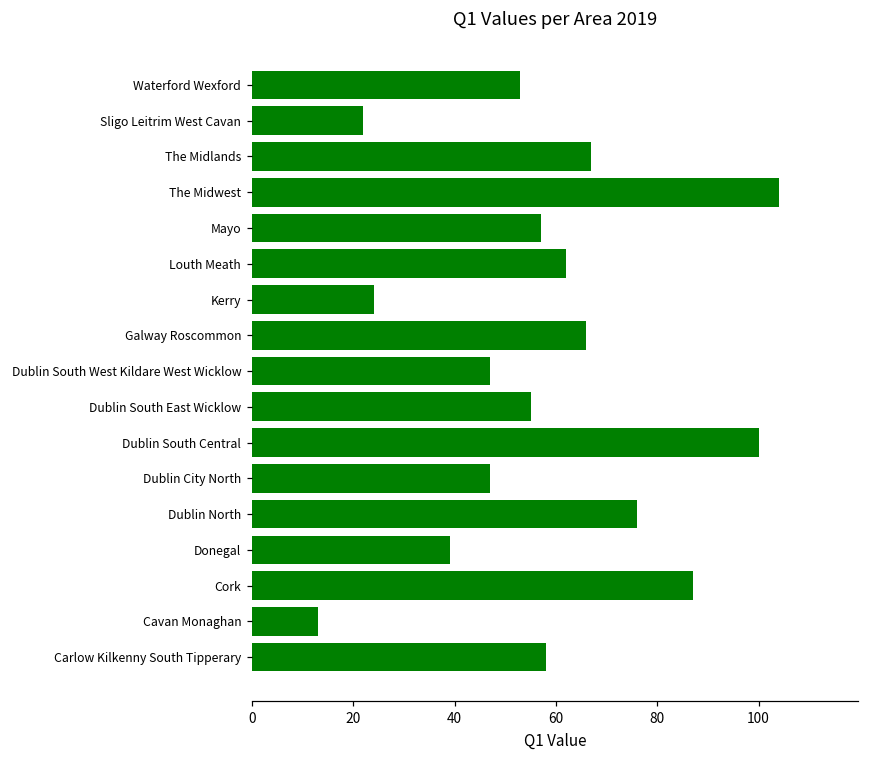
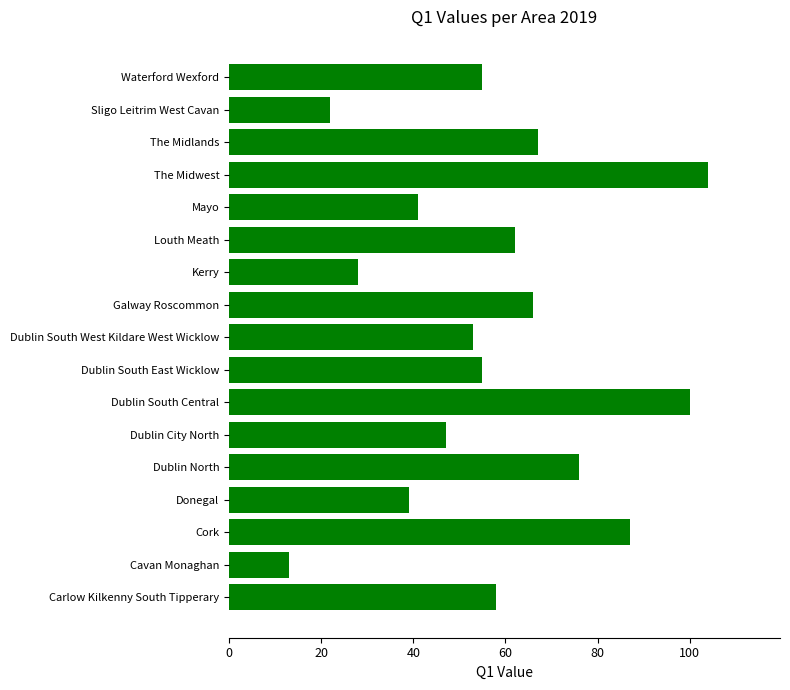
  {
-   "Waterford Wexford": 53,
+   "Waterford Wexford": 55,
    "Sligo Leitrim West Cavan": 22,
    "The Midlands": 67,
    "The Midwest": 104,
-   "Mayo": 57,
+   "Mayo": 41,
    "Louth Meath": 62,
-   "Kerry": 24,
+   "Kerry": 28,
    "Galway Roscommon": 66,
-   "Dublin South West Kildare West Wicklow": 47,
+   "Dublin South West Kildare West Wicklow": 53,
    "Dublin South East Wicklow": 55,
    "Dublin South Central": 100,
    "Dublin City North": 47,
    "Dublin North": 76,
    "Donegal": 39,
    "Cork": 87,
    "Cavan Monaghan": 13,
    "Carlow Kilkenny South Tipperary": 58
  }
